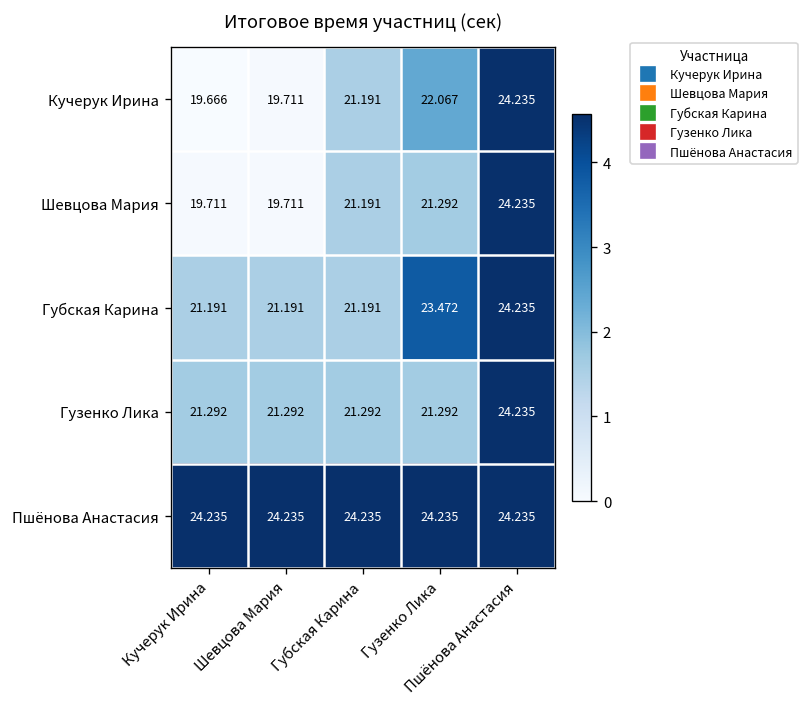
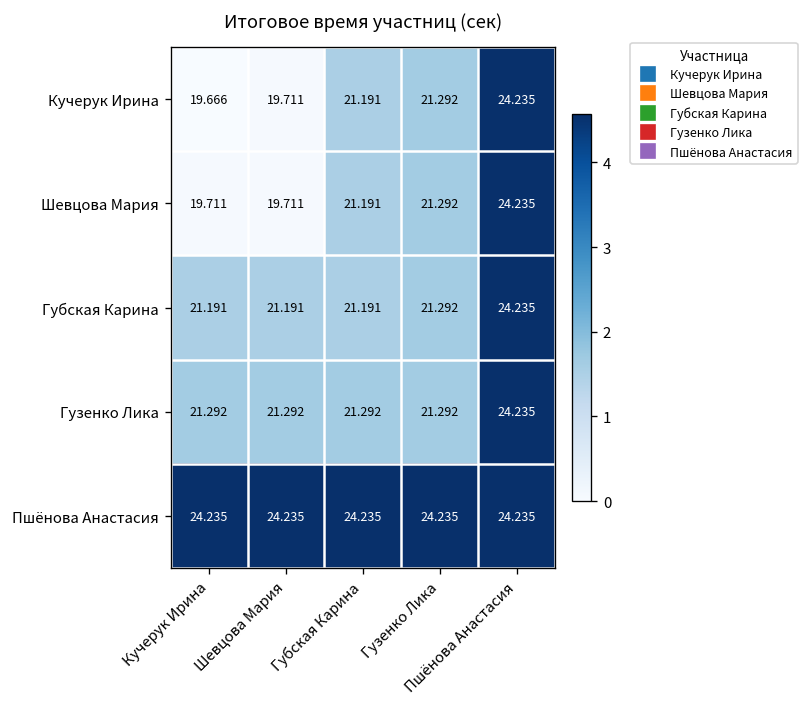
  {
    "Кучерук Ирина": {
      "Кучерук Ирина": 19.666,
      "Шевцова Мария": 19.711,
      "Губская Карина": 21.191,
-     "Гузенко Лика": 22.067,
+     "Гузенко Лика": 21.292,
      "Пшёнова Анастасия": 24.235
    },
    "Шевцова Мария": {
      "Кучерук Ирина": 19.711,
      "Шевцова Мария": 19.711,
      "Губская Карина": 21.191,
      "Гузенко Лика": 21.292,
      "Пшёнова Анастасия": 24.235
    },
    "Губская Карина": {
      "Кучерук Ирина": 21.191,
      "Шевцова Мария": 21.191,
      "Губская Карина": 21.191,
-     "Гузенко Лика": 23.472,
+     "Гузенко Лика": 21.292,
      "Пшёнова Анастасия": 24.235
    },
    "Гузенко Лика": {
      "Кучерук Ирина": 21.292,
      "Шевцова Мария": 21.292,
      "Губская Карина": 21.292,
      "Гузенко Лика": 21.292,
      "Пшёнова Анастасия": 24.235
    },
    "Пшёнова Анастасия": {
      "Кучерук Ирина": 24.235,
      "Шевцова Мария": 24.235,
      "Губская Карина": 24.235,
      "Гузенко Лика": 24.235,
      "Пшёнова Анастасия": 24.235
    }
  }
